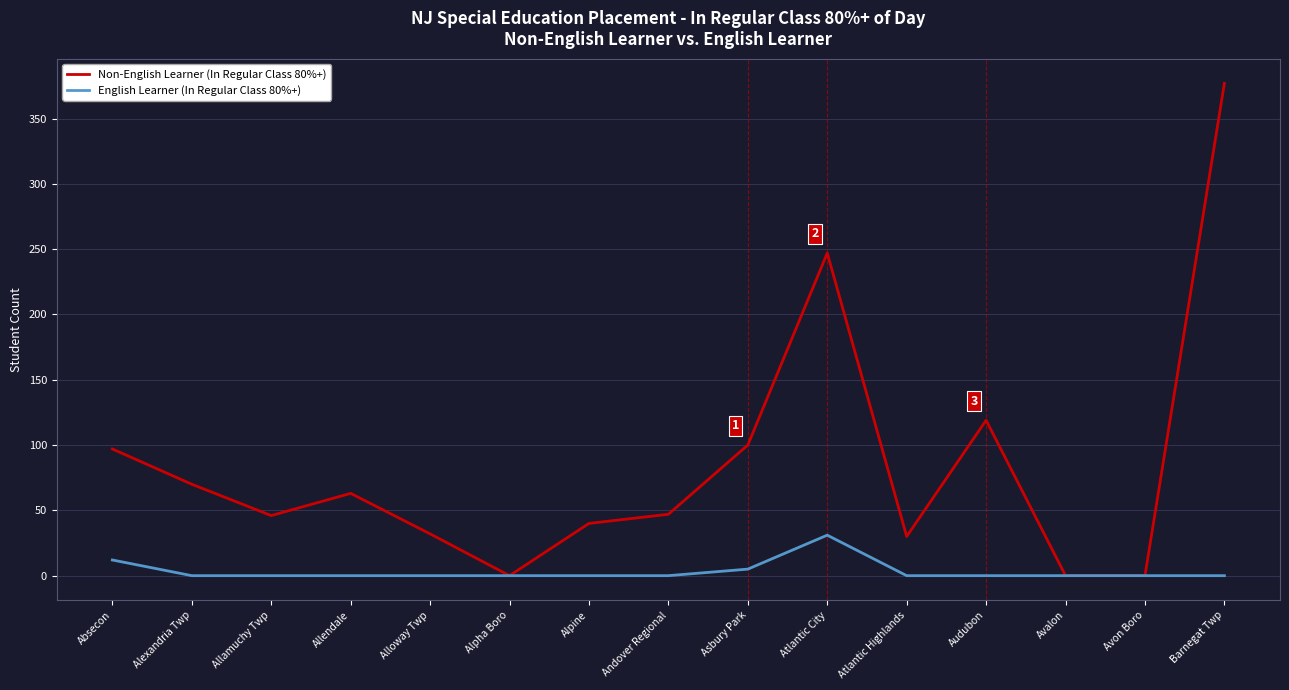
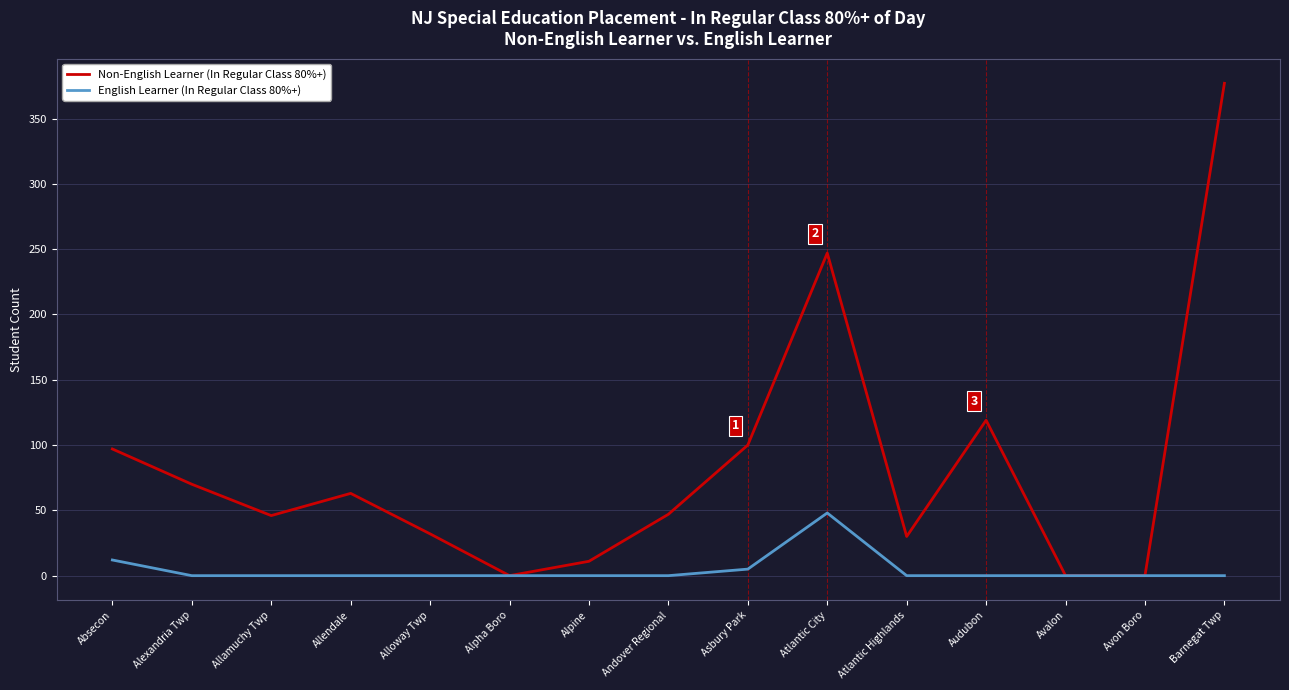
  {
    "Non-English Learner (In Regular Class 80%+)": {
      "Absecon": 97,
      "Alexandria Twp": 70,
      "Allamuchy Twp": 46,
      "Allendale": 63,
      "Alloway Twp": 32,
-     "Alpine": 40,
+     "Alpine": 11,
      "Andover Regional": 47,
      "Atlantic Highlands": 30,
      "Barnegat Twp": 377
    },
    "English Learner (In Regular Class 80%+)": {
      "Absecon": 12,
      "Alexandria Twp": 0,
      "Allamuchy Twp": 0,
      "Allendale": 0,
      "Alloway Twp": 0,
      "Alpine": 0,
      "Andover Regional": 0,
      "Asbury Park": 5,
-     "Atlantic City": 31,
+     "Atlantic City": 48,
      "Atlantic Highlands": 0,
      "Audubon": 0,
      "Barnegat Twp": 0
    }
  }
